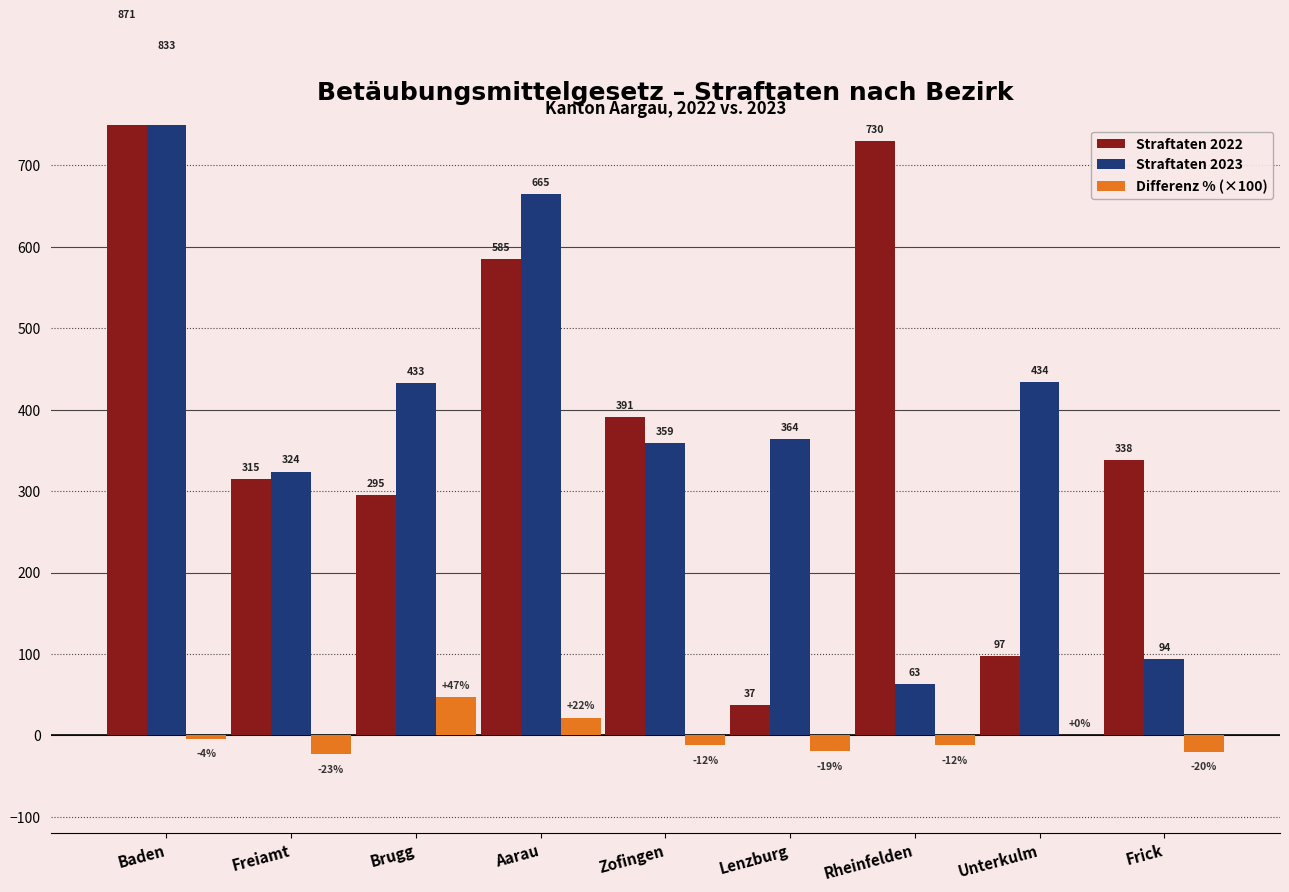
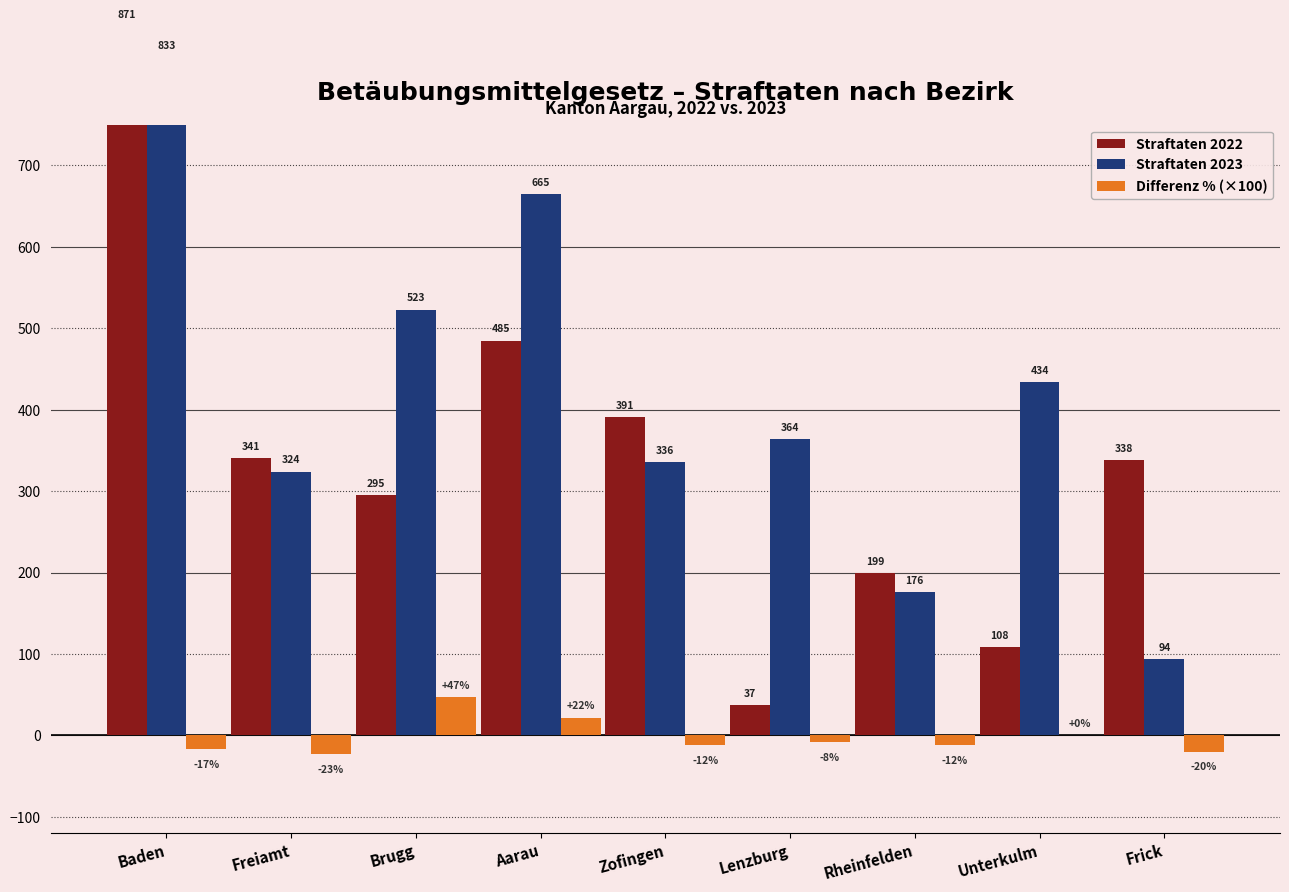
  {
    "Straftaten 2022": {
-     "Freiamt": "315",
+     "Freiamt": "341",
      "Brugg": "295",
-     "Aarau": "585",
+     "Aarau": "485",
      "Zofingen": "391",
      "Lenzburg": "37",
-     "Rheinfelden": "730",
-     "Unterkulm": "97",
+     "Rheinfelden": "199",
+     "Unterkulm": "108",
      "Frick": "338"
    },
    "Straftaten 2023": {
      "Freiamt": "324",
-     "Brugg": "433",
+     "Brugg": "523",
      "Aarau": "665",
-     "Zofingen": "359",
+     "Zofingen": "336",
      "Lenzburg": "364",
-     "Rheinfelden": "63",
+     "Rheinfelden": "176",
      "Unterkulm": "434",
      "Frick": "94"
    },
    "Differenz % (×100)": {
-     "Baden": "-4%",
+     "Baden": "-17%",
      "Freiamt": "-23%",
      "Brugg": "+47%",
      "Aarau": "+22%",
      "Zofingen": "-12%",
-     "Lenzburg": "-19%",
+     "Lenzburg": "-8%",
      "Rheinfelden": "-12%",
      "Unterkulm": "+0%",
      "Frick": "-20%"
    }
  }
